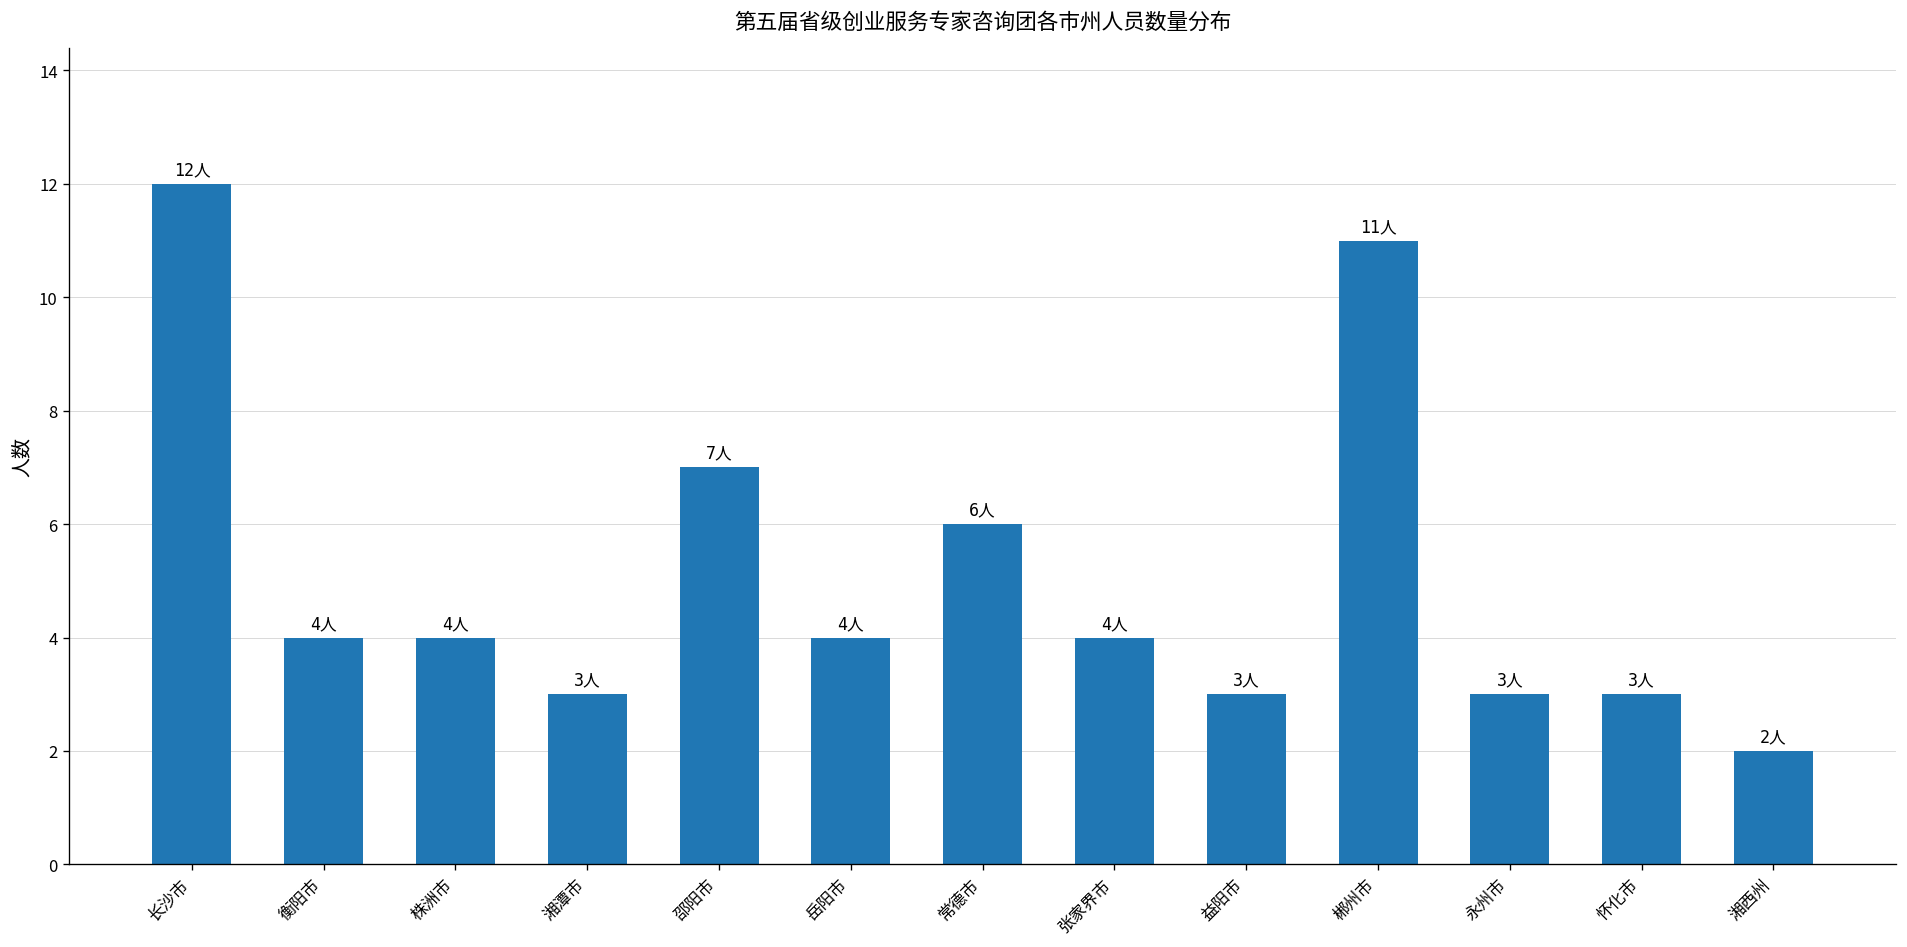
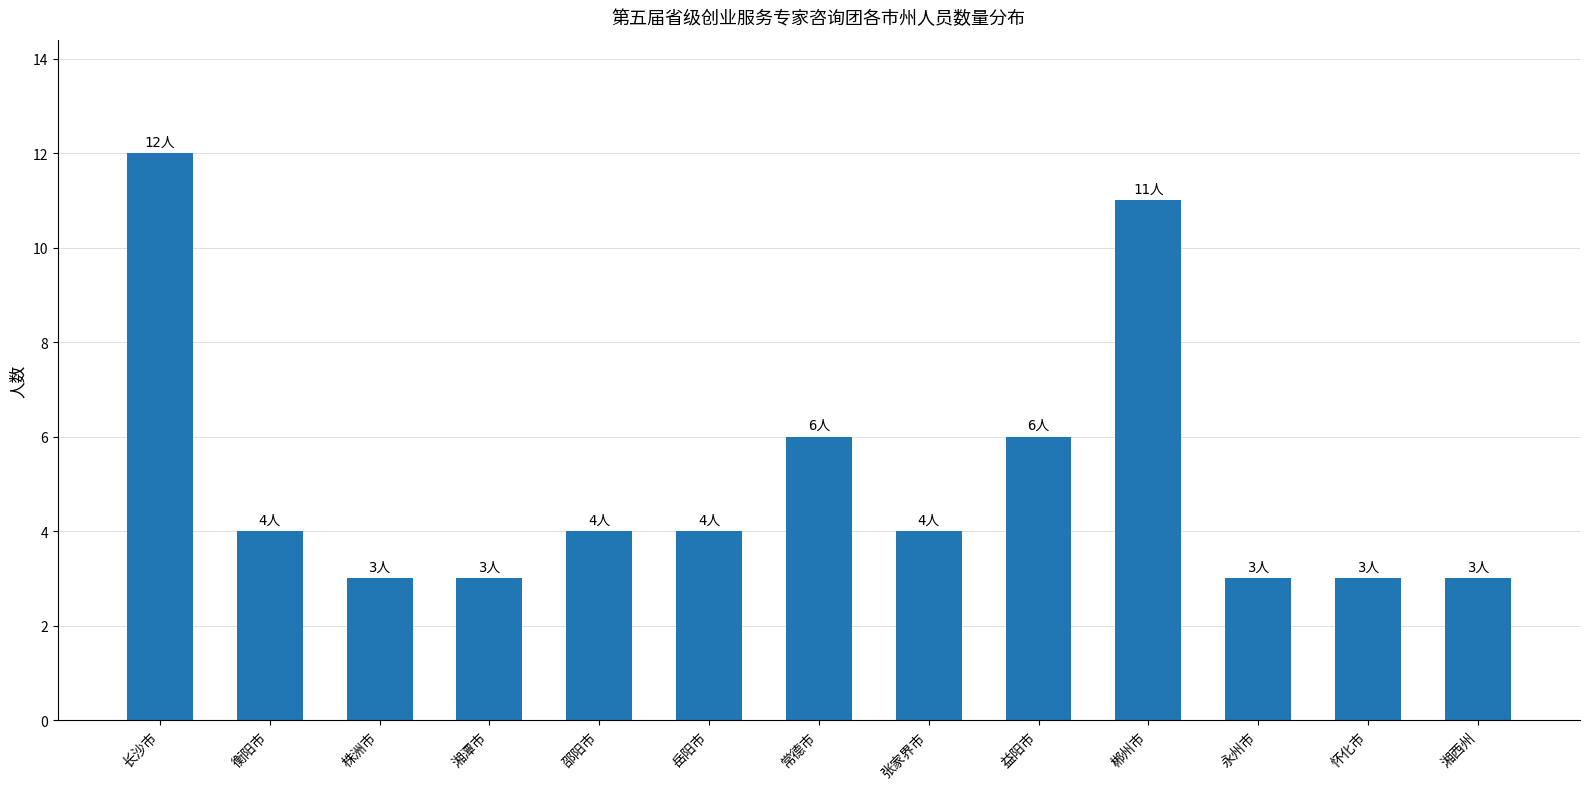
  {
    "长沙市": "12人",
    "衡阳市": "4人",
-   "株洲市": "4人",
+   "株洲市": "3人",
    "湘潭市": "3人",
-   "邵阳市": "7人",
+   "邵阳市": "4人",
    "岳阳市": "4人",
    "常德市": "6人",
    "张家界市": "4人",
-   "益阳市": "3人",
+   "益阳市": "6人",
    "郴州市": "11人",
    "永州市": "3人",
    "怀化市": "3人",
-   "湘西州": "2人"
+   "湘西州": "3人"
  }
